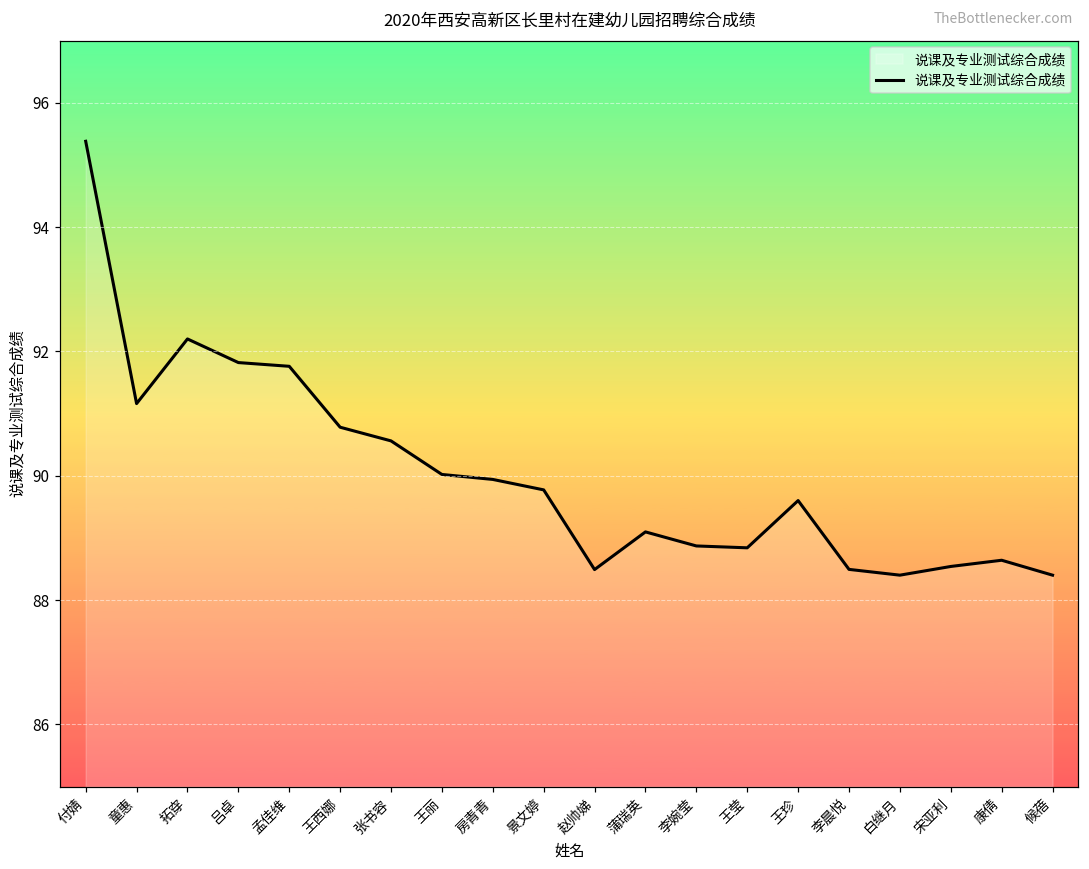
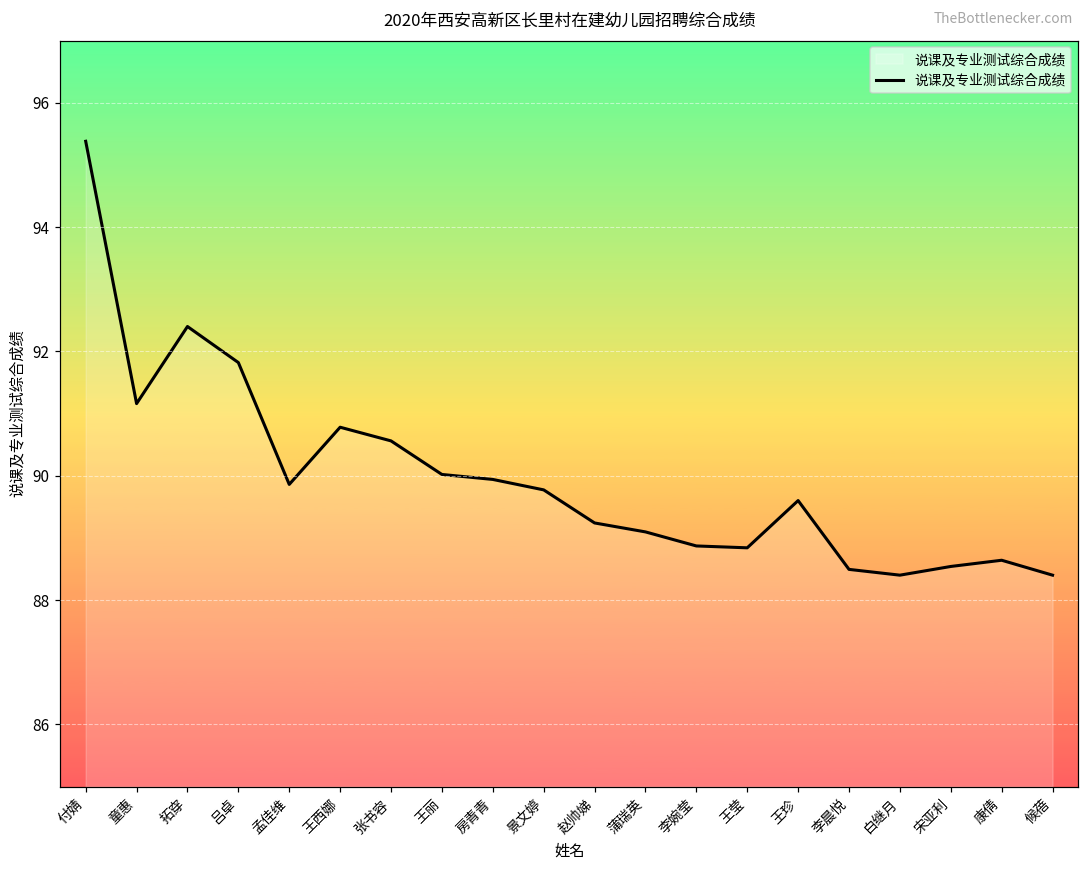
  {
    "付婧": 95.4,
    "童惠": 91.2,
-   "拓穿": 92.2,
+   "拓穿": 92.4,
    "吕卓": 91.8,
-   "孟佳维": 91.8,
+   "孟佳维": 89.9,
    "王西娜": 90.8,
    "张书容": 90.6,
    "王丽": 90.0,
    "房青青": 89.9,
    "景文婷": 89.8,
-   "赵帅娣": 88.5,
+   "赵帅娣": 89.2,
    "蒲瑞英": 89.1,
    "李婉莹": 88.9,
    "王莹": 88.8,
    "王珍": 89.6,
    "李晨悦": 88.5,
    "白继月": 88.4,
    "宋亚利": 88.5,
    "康倩": 88.6,
    "候蓓": 88.4
  }
